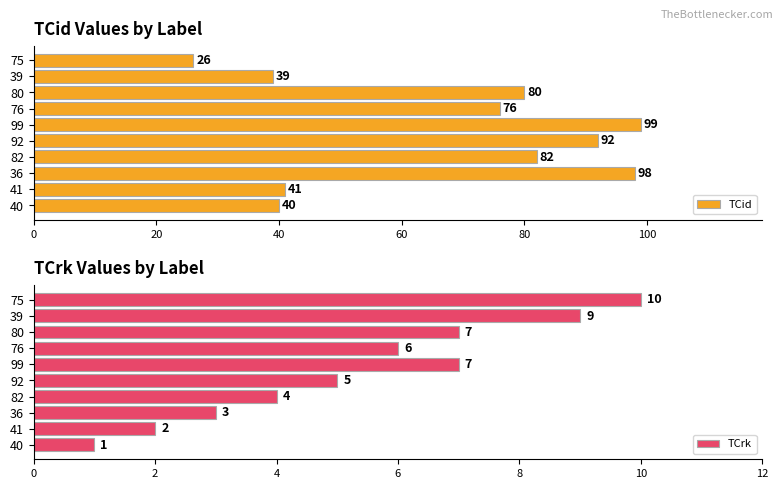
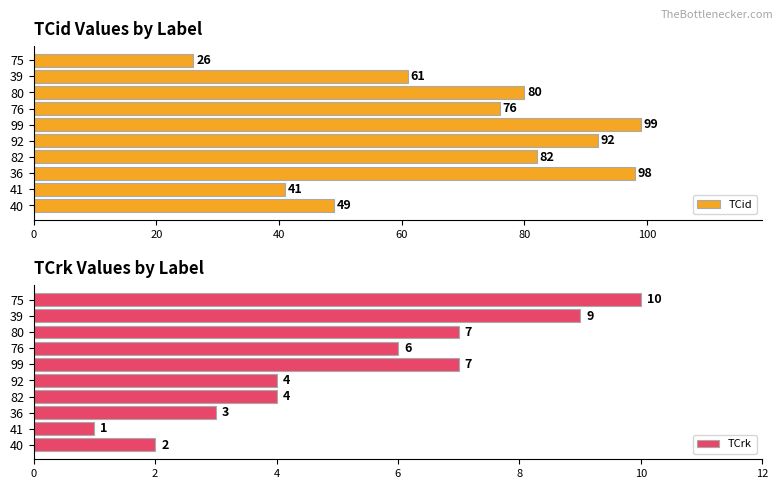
  {
    "TCid Values by Label": {
      "75": 26,
-     "39": 39,
+     "39": 61,
      "80": 80,
      "76": 76,
      "99": 99,
      "92": 92,
      "82": 82,
      "36": 98,
      "41": 41,
-     "40": 40
+     "40": 49
    },
    "TCrk Values by Label": {
      "75": 10,
      "39": 9,
      "80": 7,
      "76": 6,
      "99": 7,
-     "92": 5,
+     "92": 4,
      "82": 4,
      "36": 3,
-     "41": 2,
-     "40": 1
+     "41": 1,
+     "40": 2
    }
  }
